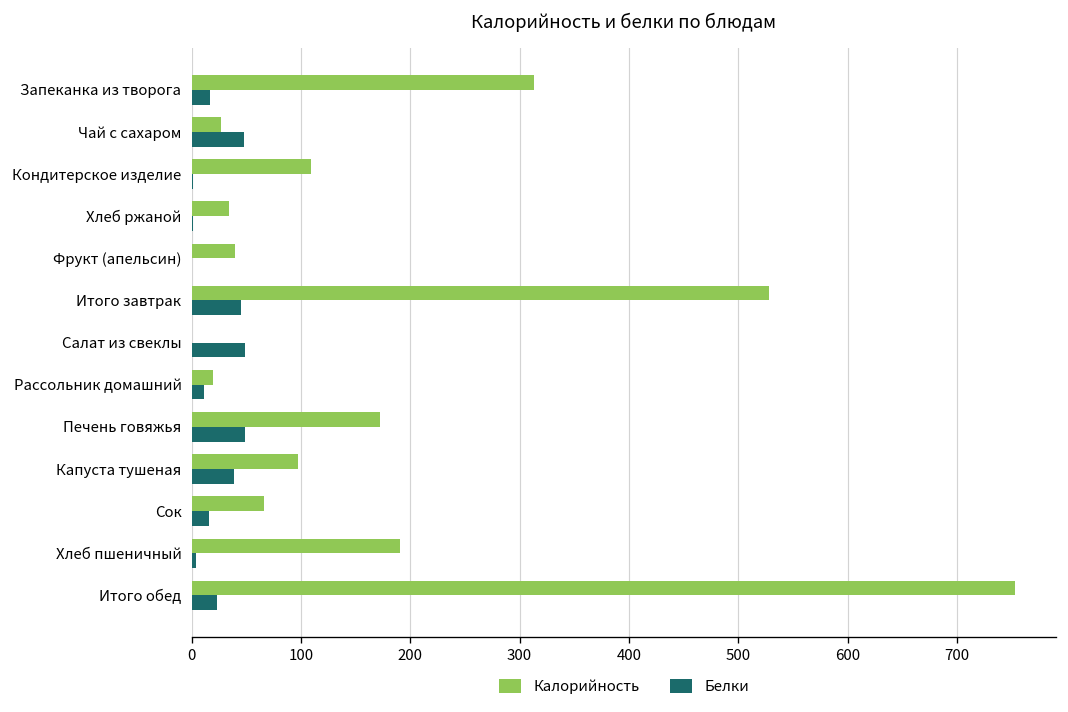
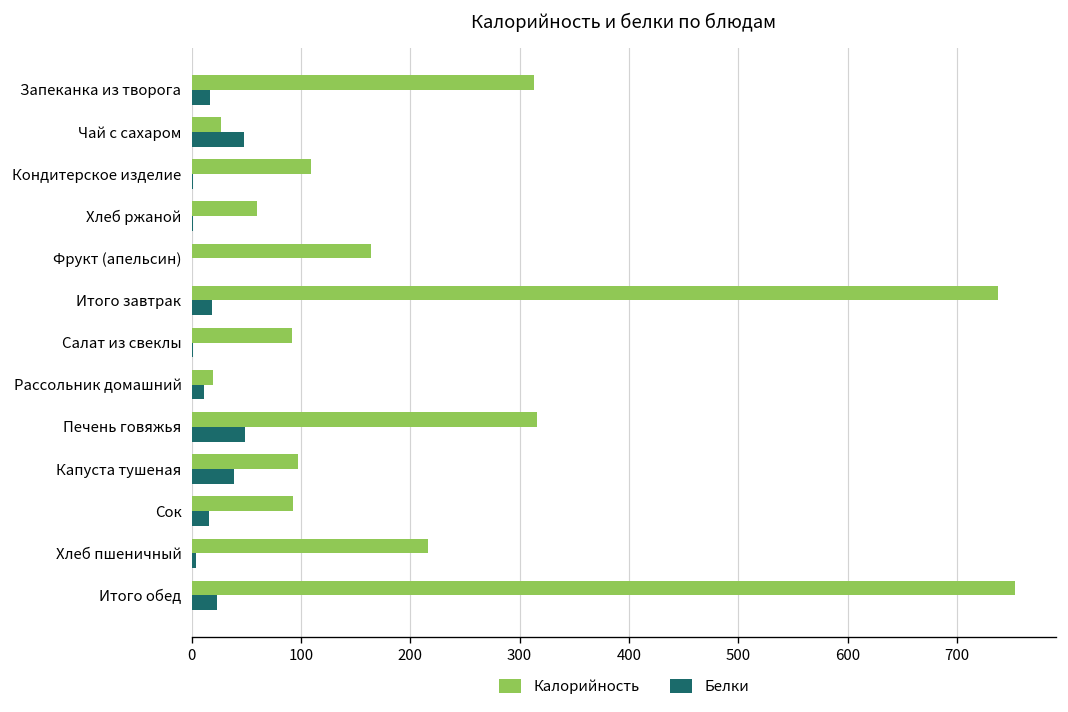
  {
    "Калорийность": {
      "Запеканка из творога": 310,
      "Чай с сахаром": 30,
      "Кондитерское изделие": 110,
-     "Хлеб ржаной": 30,
-     "Фрукт (апельсин)": 40,
-     "Итого завтрак": 530,
-     "Салат из свеклы": 0,
+     "Хлеб ржаной": 60,
+     "Фрукт (апельсин)": 160,
+     "Итого завтрак": 740,
+     "Салат из свеклы": 90,
      "Рассольник домашний": 20,
-     "Печень говяжья": 170,
+     "Печень говяжья": 320,
      "Капуста тушеная": 100,
-     "Сок": 70,
-     "Хлеб пшеничный": 190,
+     "Сок": 90,
+     "Хлеб пшеничный": 220,
      "Итого обед": 750
    },
    "Белки": {
      "Запеканка из творога": 20,
      "Чай с сахаром": 50,
-     "Итого завтрак": 50,
-     "Салат из свеклы": 50,
+     "Итого завтрак": 20,
+     "Салат из свеклы": 0,
      "Рассольник домашний": 10,
      "Печень говяжья": 50,
      "Капуста тушеная": 40,
      "Сок": 20,
      "Хлеб пшеничный": 0,
      "Итого обед": 20
    }
  }
